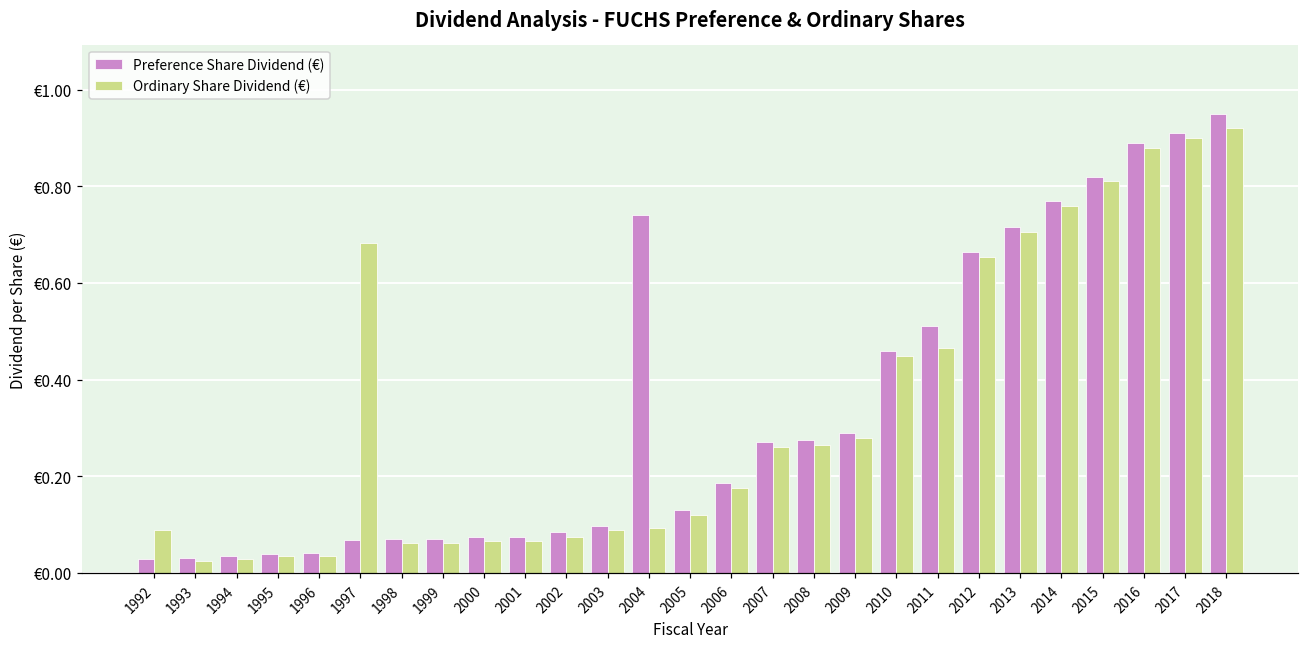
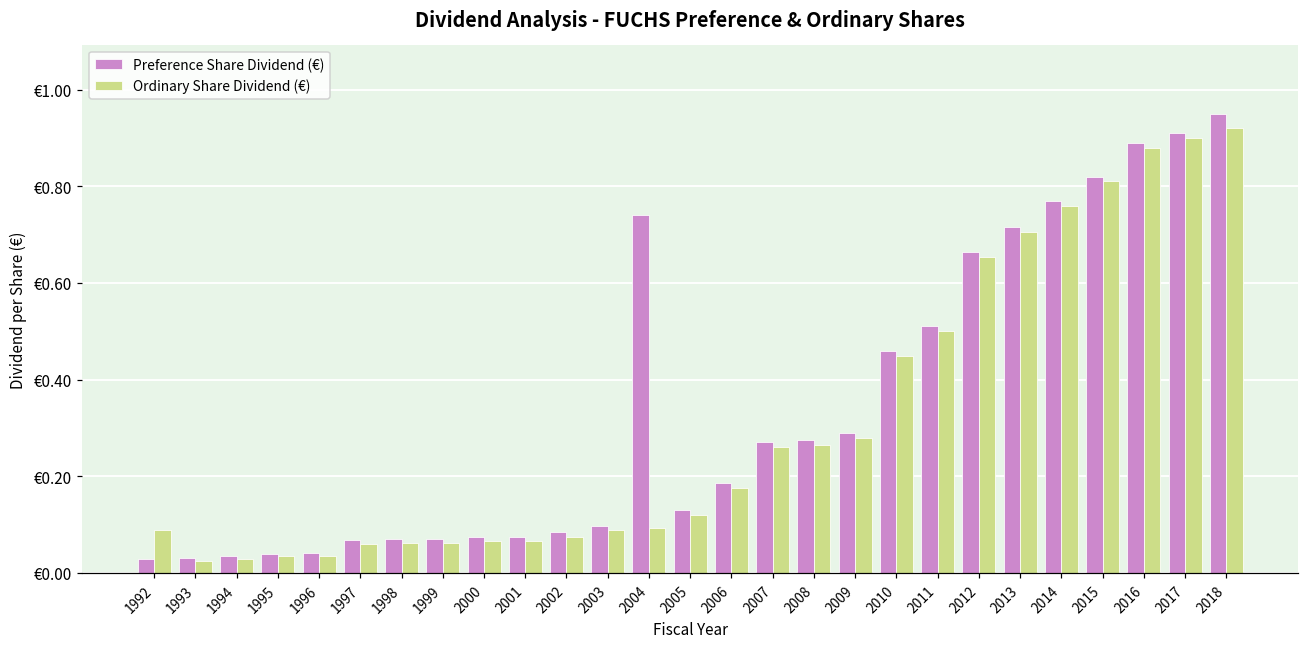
  {
    "Preference Share Dividend (€)": {
      "1992": "€0.03",
      "1993": "€0.03",
      "1994": "€0.03",
      "1995": "€0.04",
      "1996": "€0.04",
      "1997": "€0.07",
      "1998": "€0.07",
      "1999": "€0.07",
      "2000": "€0.08",
      "2001": "€0.08",
      "2002": "€0.08",
      "2003": "€0.10",
      "2004": "€0.74",
      "2005": "€0.13",
      "2006": "€0.19",
      "2007": "€0.27",
      "2008": "€0.27",
      "2009": "€0.29",
      "2010": "€0.46",
      "2011": "€0.51",
      "2012": "€0.66",
      "2013": "€0.71",
      "2014": "€0.77",
      "2015": "€0.82",
      "2016": "€0.89",
      "2017": "€0.91",
      "2018": "€0.95"
    },
    "Ordinary Share Dividend (€)": {
      "1992": "€0.09",
      "1993": "€0.03",
      "1994": "€0.03",
      "1995": "€0.03",
      "1996": "€0.04",
-     "1997": "€0.68",
+     "1997": "€0.06",
      "1998": "€0.06",
      "1999": "€0.06",
      "2000": "€0.07",
      "2001": "€0.07",
      "2002": "€0.08",
      "2003": "€0.09",
      "2004": "€0.09",
      "2005": "€0.12",
      "2006": "€0.18",
      "2007": "€0.26",
      "2008": "€0.26",
      "2009": "€0.28",
      "2010": "€0.45",
-     "2011": "€0.47",
+     "2011": "€0.50",
      "2012": "€0.65",
      "2013": "€0.70",
      "2014": "€0.76",
      "2015": "€0.81",
      "2016": "€0.88",
      "2017": "€0.90",
      "2018": "€0.92"
    }
  }
